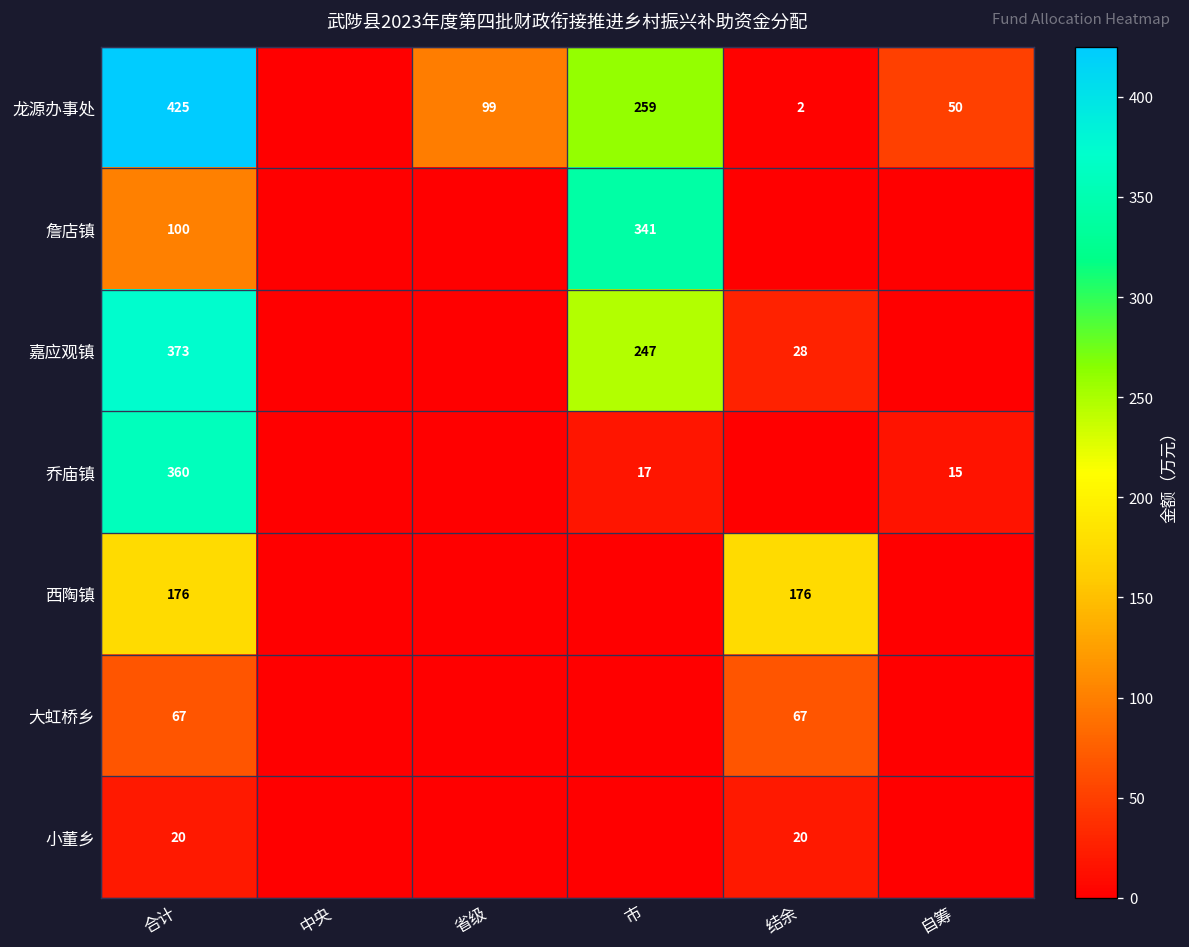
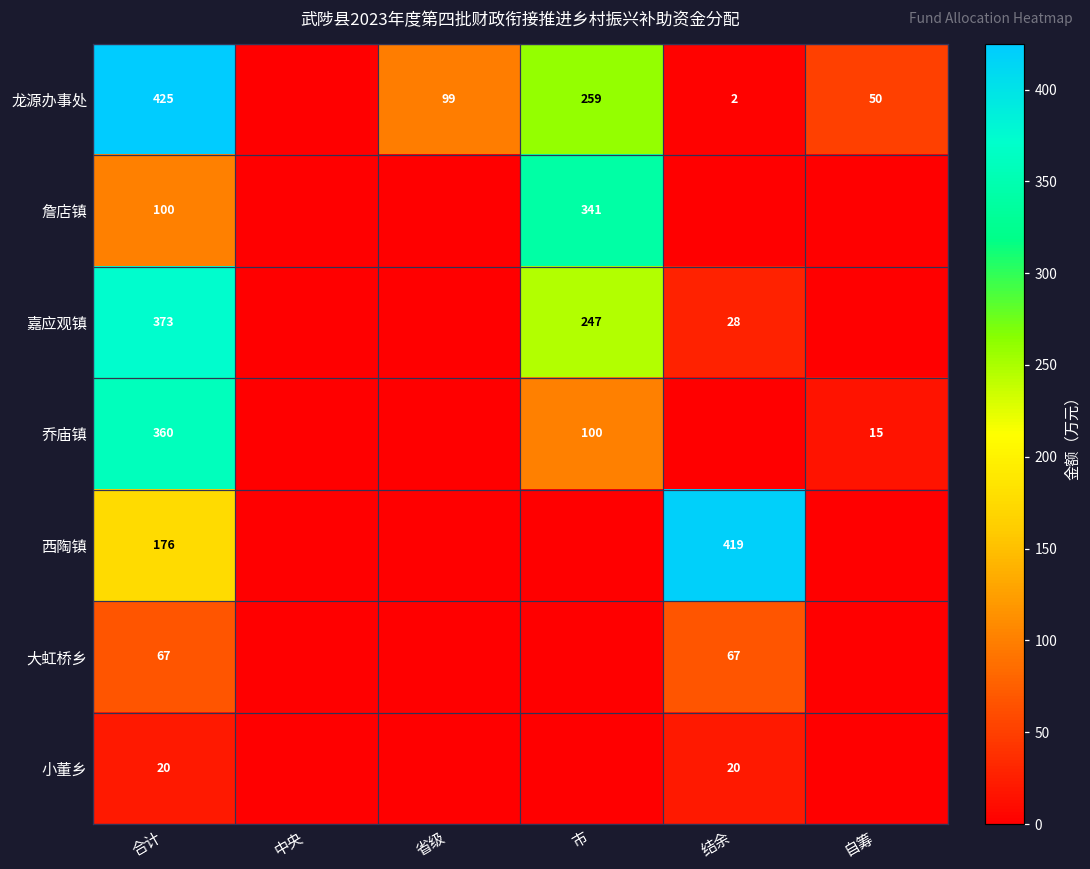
  {
    "龙源办事处": {
      "合计": 425,
      "省级": 99,
      "市": 259,
      "结余": 2,
      "自筹": 50
    },
    "詹店镇": {
      "合计": 100,
      "市": 341
    },
    "嘉应观镇": {
      "合计": 373,
      "市": 247,
      "结余": 28
    },
    "乔庙镇": {
      "合计": 360,
-     "市": 17,
+     "市": 100,
      "自筹": 15
    },
    "西陶镇": {
      "合计": 176,
-     "结余": 176
+     "结余": 419
    },
    "大虹桥乡": {
      "合计": 67,
      "结余": 67
    },
    "小董乡": {
      "合计": 20,
      "结余": 20
    }
  }
